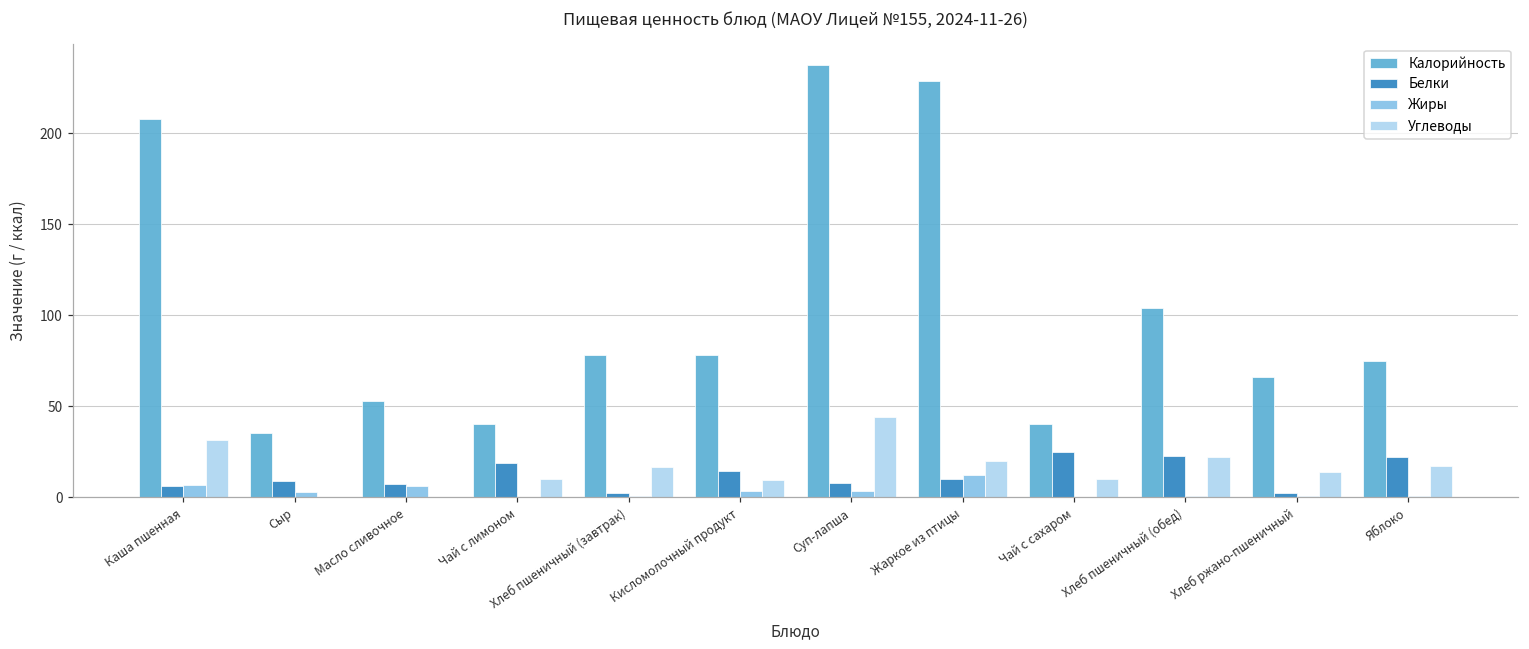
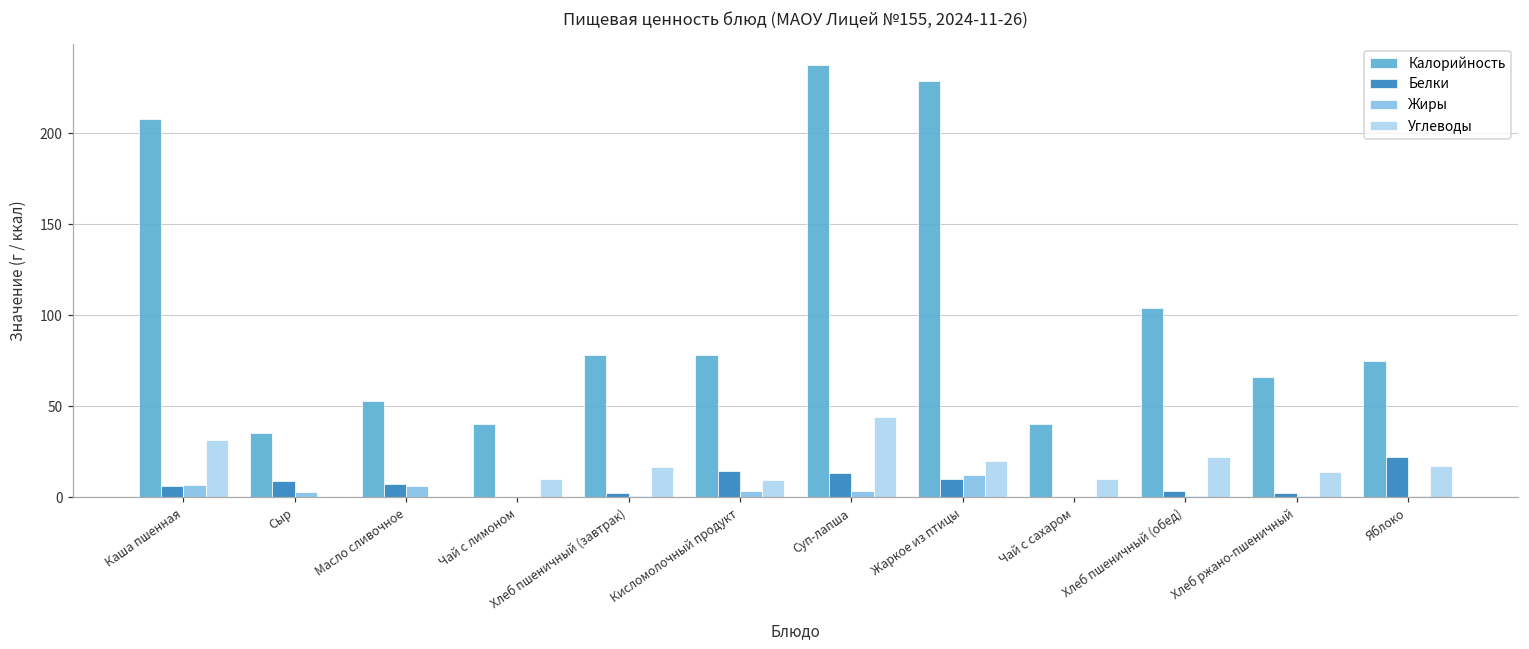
  {
    "Белки": {
      "Каша пшенная": 6,
      "Сыр": 9,
      "Масло сливочное": 7,
-     "Чай с лимоном": 19,
+     "Чай с лимоном": 0,
      "Хлеб пшеничный (завтрак)": 2,
      "Кисломолочный продукт": 14,
-     "Суп-лапша": 8,
+     "Суп-лапша": 13,
      "Жаркое из птицы": 10,
-     "Чай с сахаром": 25,
-     "Хлеб пшеничный (обед)": 23,
+     "Чай с сахаром": 0,
+     "Хлеб пшеничный (обед)": 3,
      "Хлеб ржано-пшеничный": 2,
      "Яблоко": 22
    }
  }
